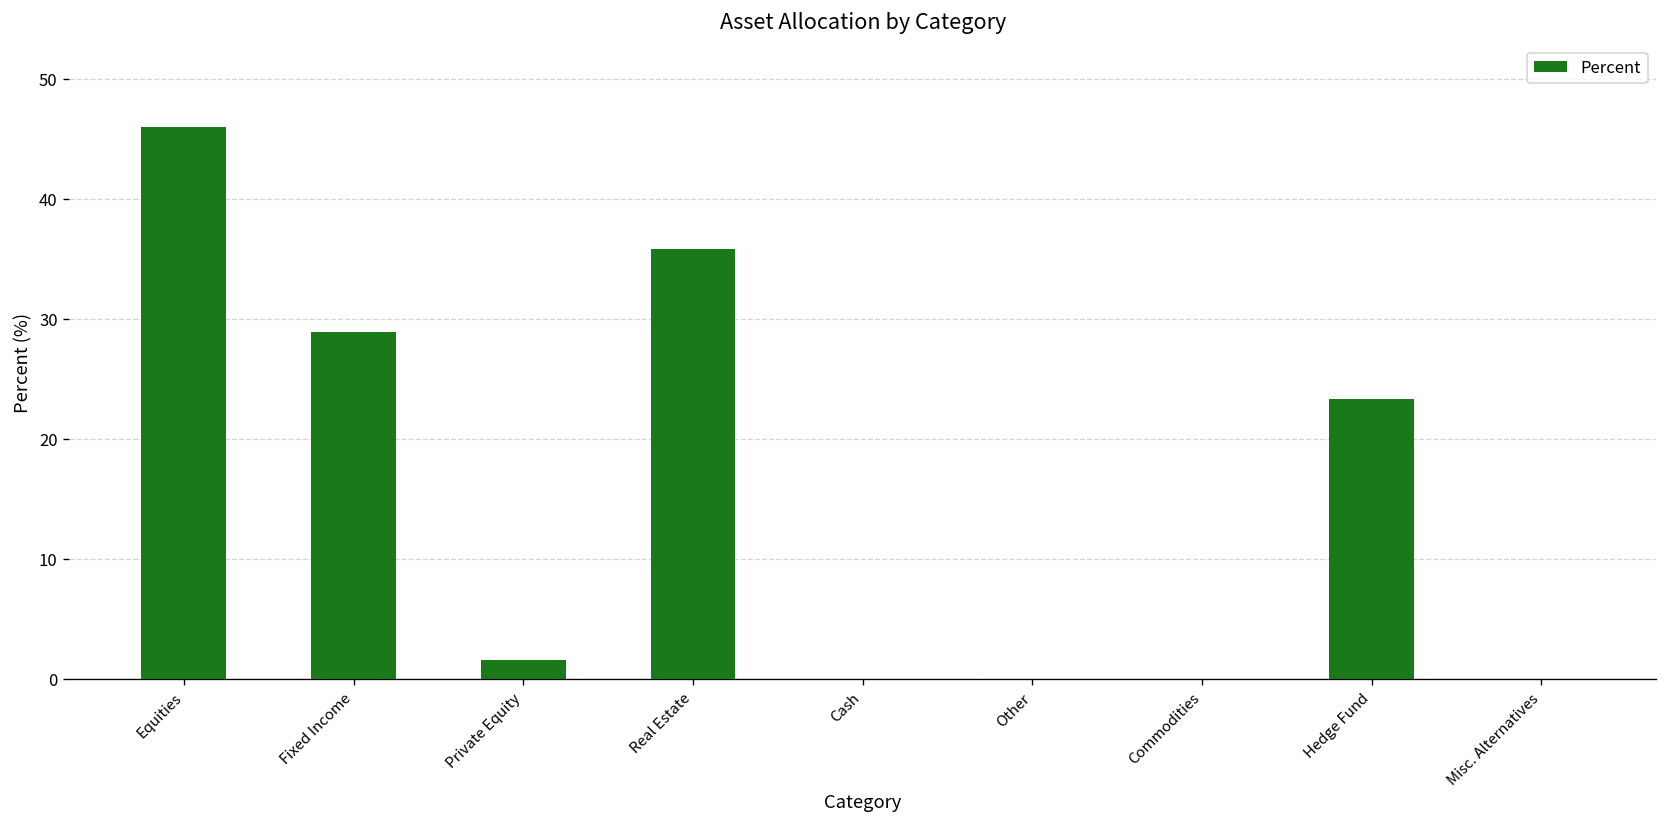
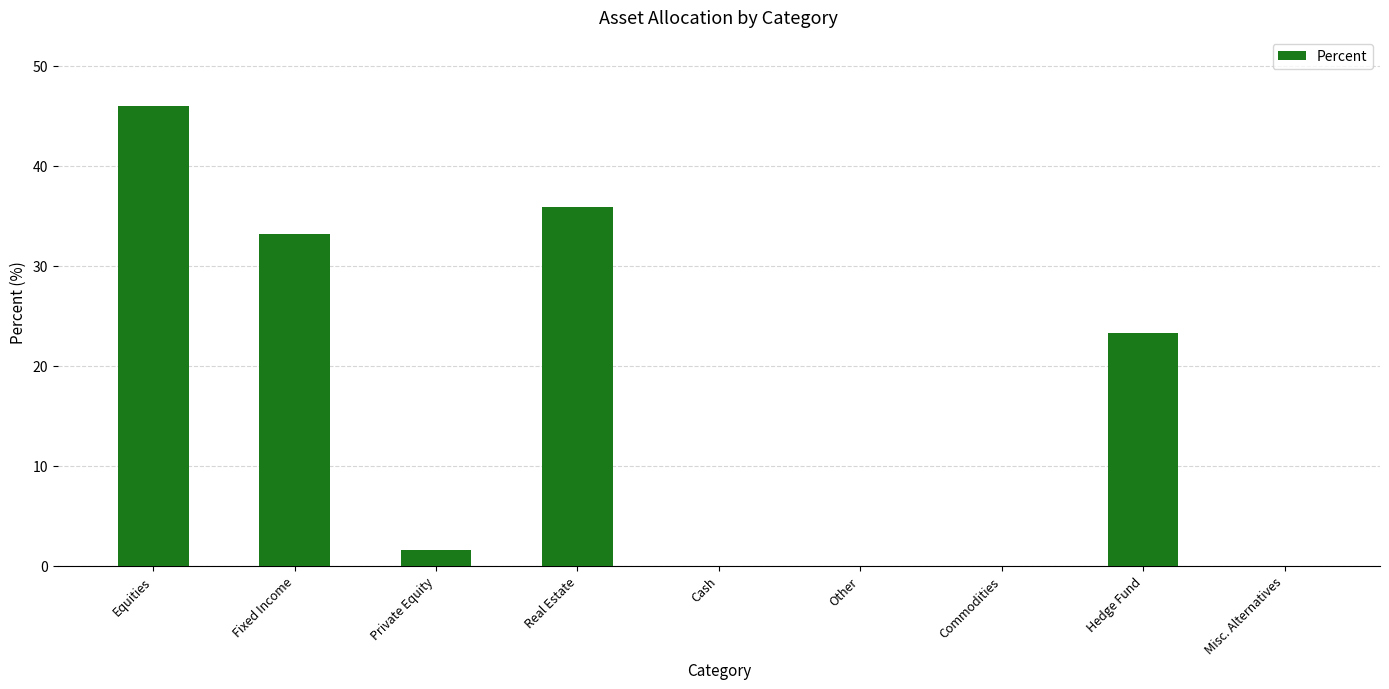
  {
    "Equities": 46.0,
-   "Fixed Income": 28.9,
+   "Fixed Income": 33.2,
    "Private Equity": 1.6,
    "Real Estate": 35.8,
    "Cash": 0.0,
    "Other": 0.0,
    "Commodities": 0.0,
    "Hedge Fund": 23.3,
    "Misc. Alternatives": 0.0
  }
